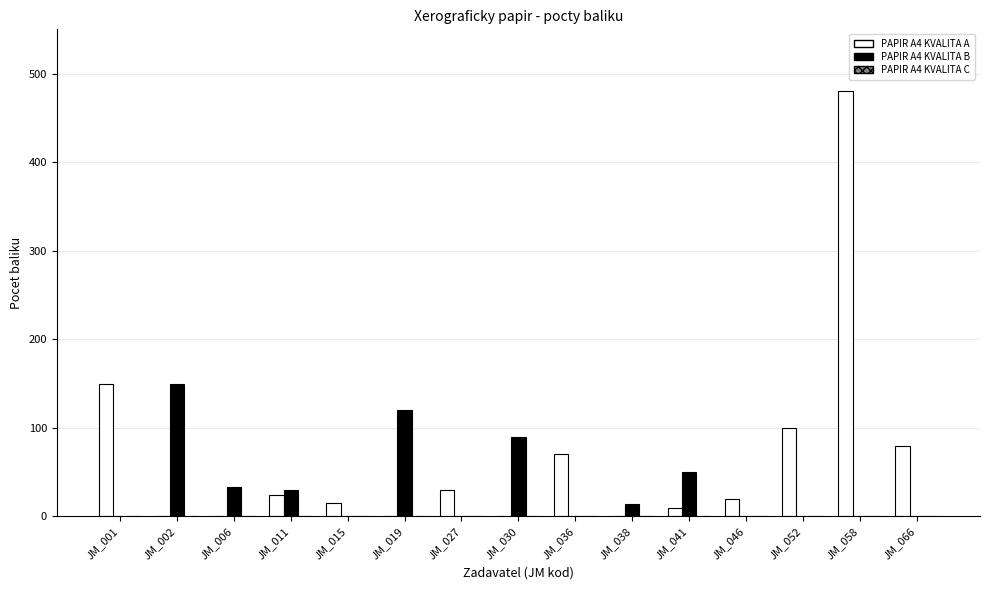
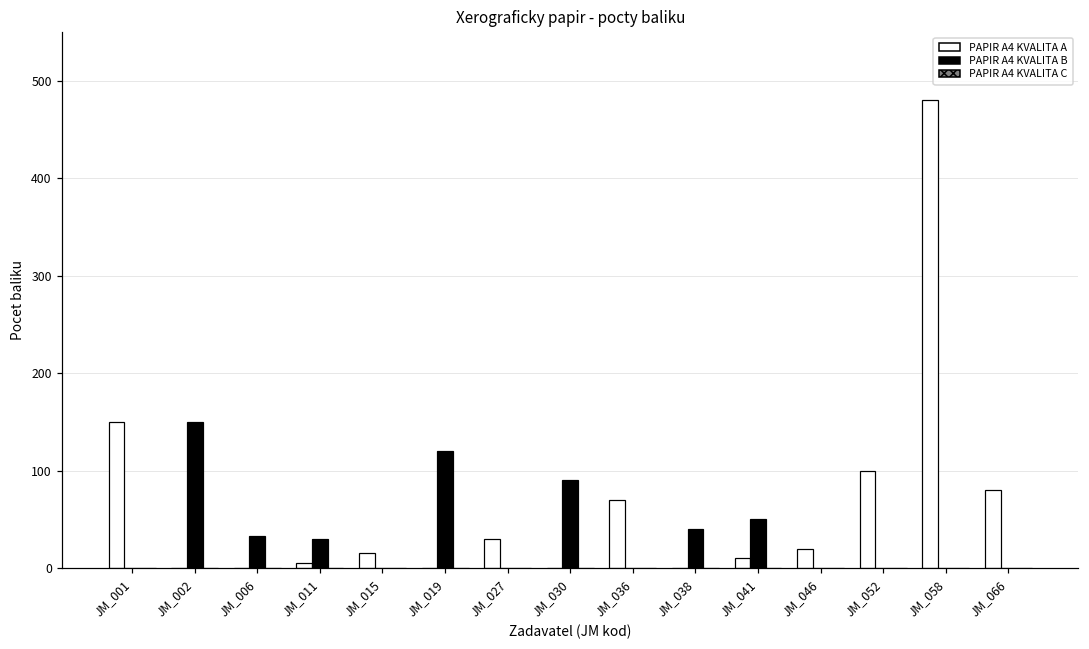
  {
    "PAPIR A4 KVALITA A": {
      "JM_001": 150,
      "JM_002": 0,
      "JM_006": 0,
-     "JM_011": 20,
+     "JM_011": 10,
      "JM_015": 20,
      "JM_019": 0,
      "JM_027": 30,
      "JM_030": 0,
      "JM_036": 70,
      "JM_038": 0,
      "JM_041": 10,
      "JM_046": 20,
      "JM_052": 100,
      "JM_058": 480,
      "JM_066": 80
    },
    "PAPIR A4 KVALITA B": {
      "JM_001": 0,
      "JM_002": 150,
      "JM_006": 30,
      "JM_011": 30,
      "JM_015": 0,
      "JM_019": 120,
      "JM_027": 0,
      "JM_030": 90,
      "JM_036": 0,
-     "JM_038": 10,
+     "JM_038": 40,
      "JM_041": 50,
      "JM_046": 0,
      "JM_052": 0,
      "JM_058": 0,
      "JM_066": 0
    },
    "PAPIR A4 KVALITA C": {
      "JM_001": 0,
      "JM_002": 0,
      "JM_006": 0,
      "JM_011": 0,
      "JM_015": 0,
      "JM_019": 0,
      "JM_027": 0,
      "JM_030": 0,
      "JM_036": 0,
      "JM_038": 0,
      "JM_041": 0,
      "JM_046": 0,
      "JM_052": 0,
      "JM_058": 0,
      "JM_066": 0
    }
  }
